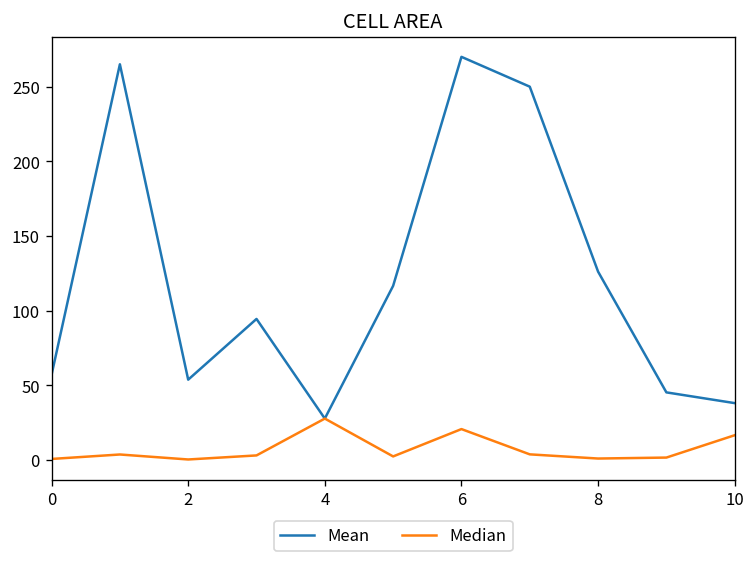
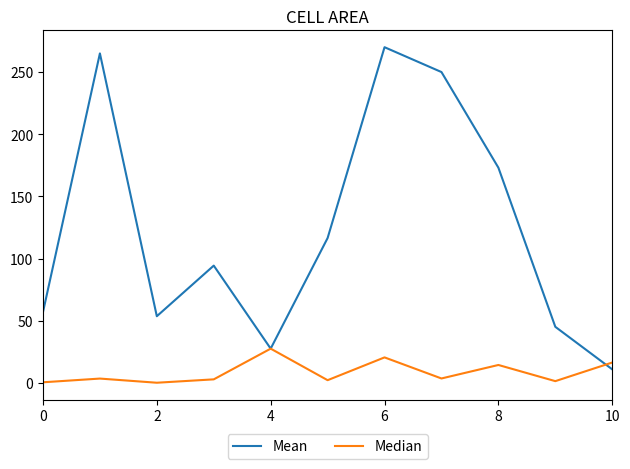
  {
    "Mean": {
      "0": 57,
      "2": 54,
      "6": 270,
-     "8": 126,
-     "10": 38
+     "8": 173,
+     "10": 11
    },
    "Median": {
      "0": 1,
      "2": 0,
      "6": 21,
-     "8": 1,
+     "8": 15,
      "10": 16
    }
  }
